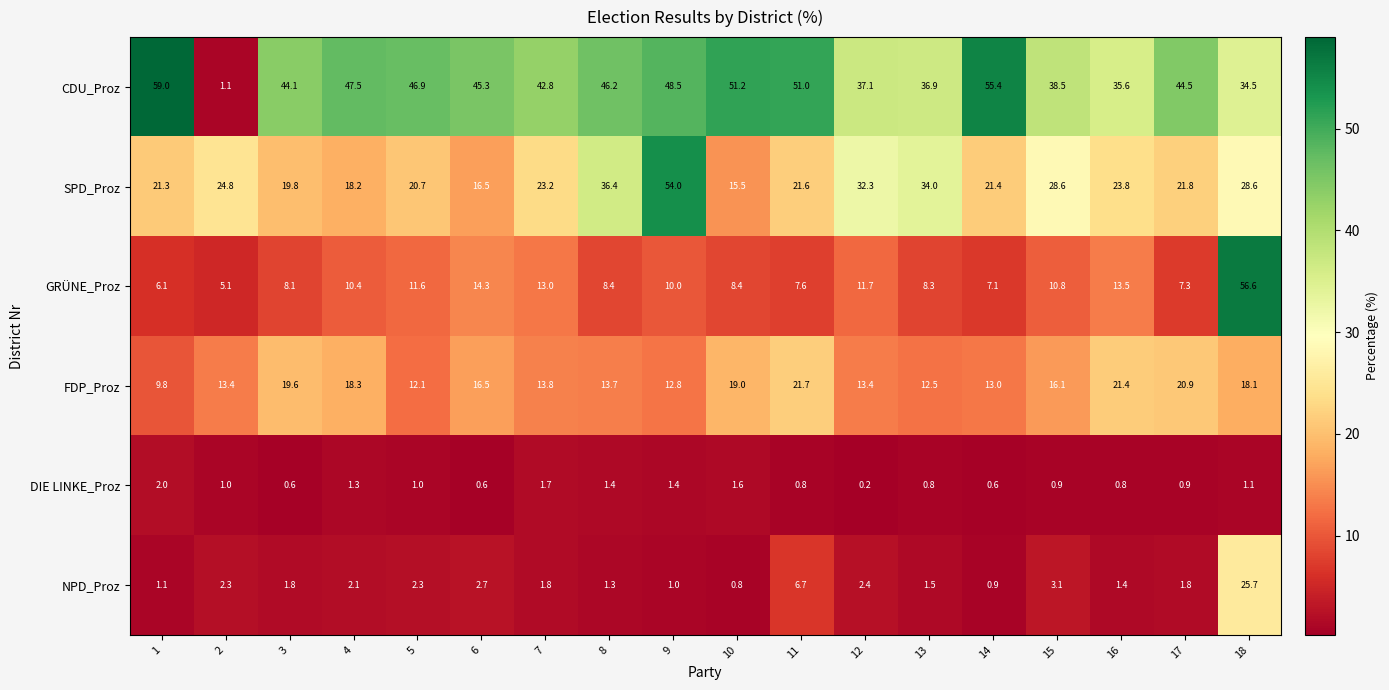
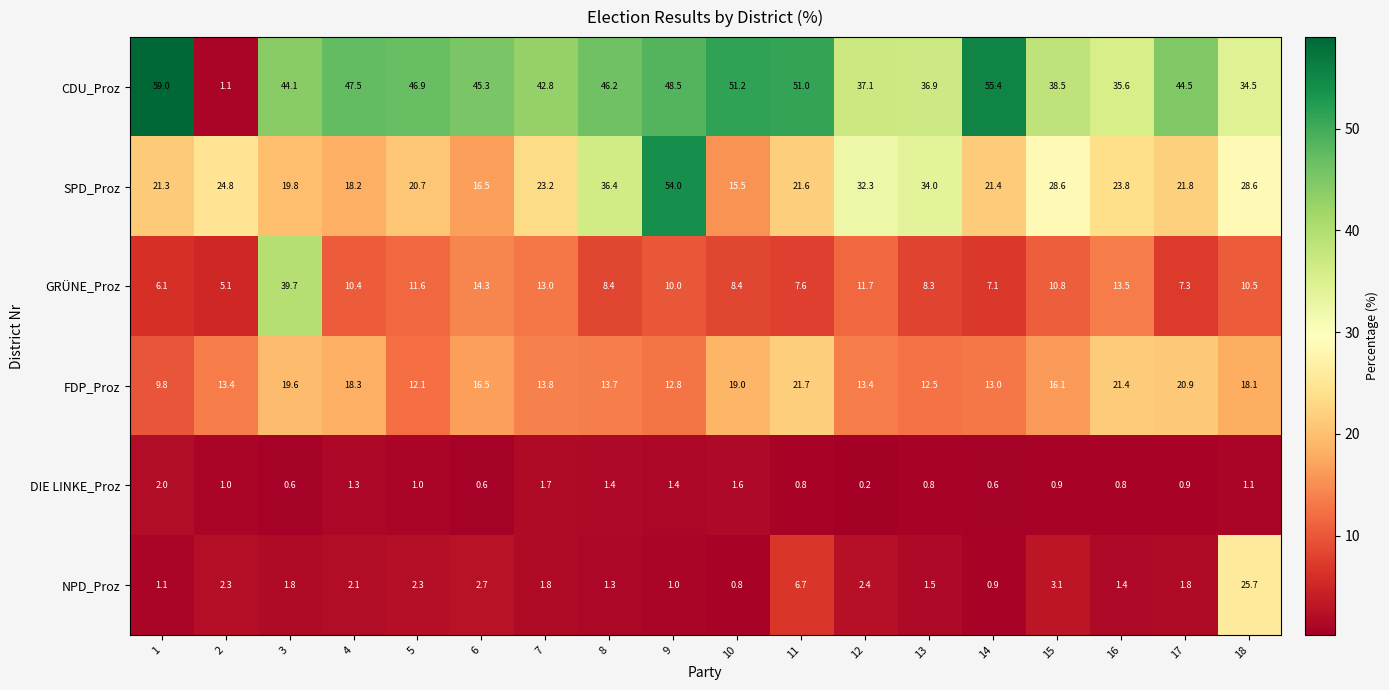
  {
    "CDU_Proz": {
      "1": 59.0,
      "2": 1.1,
      "3": 44.1,
      "4": 47.5,
      "5": 46.9,
      "6": 45.3,
      "7": 42.8,
      "8": 46.2,
      "9": 48.5,
      "10": 51.2,
      "11": 51.0,
      "12": 37.1,
      "13": 36.9,
      "14": 55.4,
      "15": 38.5,
      "16": 35.6,
      "17": 44.5,
      "18": 34.5
    },
    "SPD_Proz": {
      "1": 21.3,
      "2": 24.8,
      "3": 19.8,
      "4": 18.2,
      "5": 20.7,
      "6": 16.5,
      "7": 23.2,
      "8": 36.4,
      "9": 54.0,
      "10": 15.5,
      "11": 21.6,
      "12": 32.3,
      "13": 34.0,
      "14": 21.4,
      "15": 28.6,
      "16": 23.8,
      "17": 21.8,
      "18": 28.6
    },
    "GRÜNE_Proz": {
      "1": 6.1,
      "2": 5.1,
-     "3": 8.1,
+     "3": 39.7,
      "4": 10.4,
      "5": 11.6,
      "6": 14.3,
      "7": 13.0,
      "8": 8.4,
      "9": 10.0,
      "10": 8.4,
      "11": 7.6,
      "12": 11.7,
      "13": 8.3,
      "14": 7.1,
      "15": 10.8,
      "16": 13.5,
      "17": 7.3,
-     "18": 56.6
+     "18": 10.5
    },
    "FDP_Proz": {
      "1": 9.8,
      "2": 13.4,
      "3": 19.6,
      "4": 18.3,
      "5": 12.1,
      "6": 16.5,
      "7": 13.8,
      "8": 13.7,
      "9": 12.8,
      "10": 19.0,
      "11": 21.7,
      "12": 13.4,
      "13": 12.5,
      "14": 13.0,
      "15": 16.1,
      "16": 21.4,
      "17": 20.9,
      "18": 18.1
    },
    "DIE LINKE_Proz": {
      "1": 2.0,
      "2": 1.0,
      "3": 0.6,
      "4": 1.3,
      "5": 1.0,
      "6": 0.6,
      "7": 1.7,
      "8": 1.4,
      "9": 1.4,
      "10": 1.6,
      "11": 0.8,
      "12": 0.2,
      "13": 0.8,
      "14": 0.6,
      "15": 0.9,
      "16": 0.8,
      "17": 0.9,
      "18": 1.1
    },
    "NPD_Proz": {
      "1": 1.1,
      "2": 2.3,
      "3": 1.8,
      "4": 2.1,
      "5": 2.3,
      "6": 2.7,
      "7": 1.8,
      "8": 1.3,
      "9": 1.0,
      "10": 0.8,
      "11": 6.7,
      "12": 2.4,
      "13": 1.5,
      "14": 0.9,
      "15": 3.1,
      "16": 1.4,
      "17": 1.8,
      "18": 25.7
    }
  }
